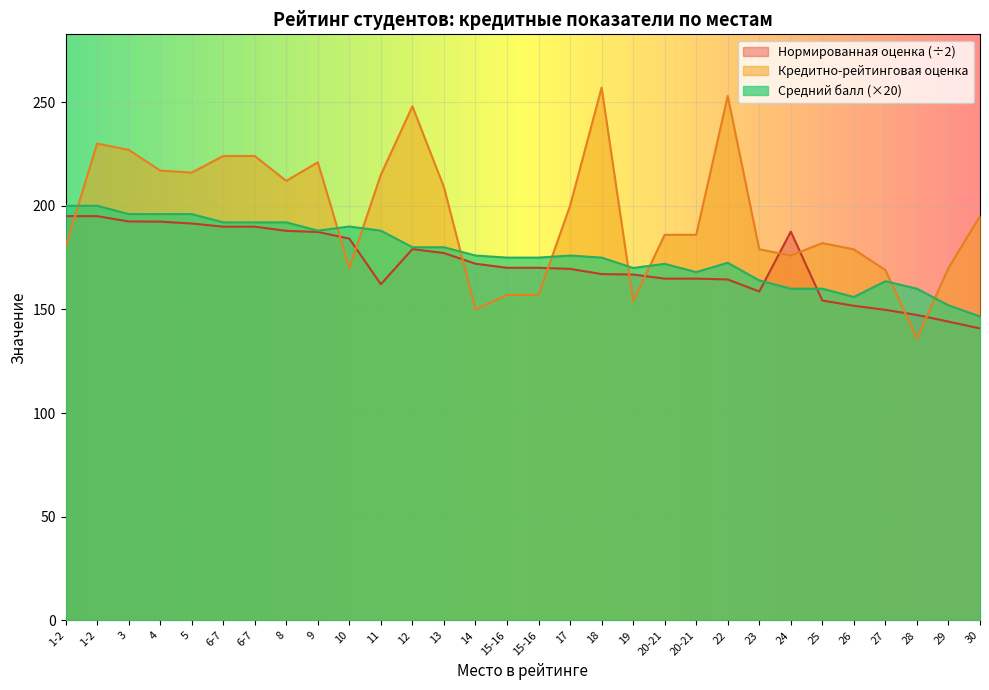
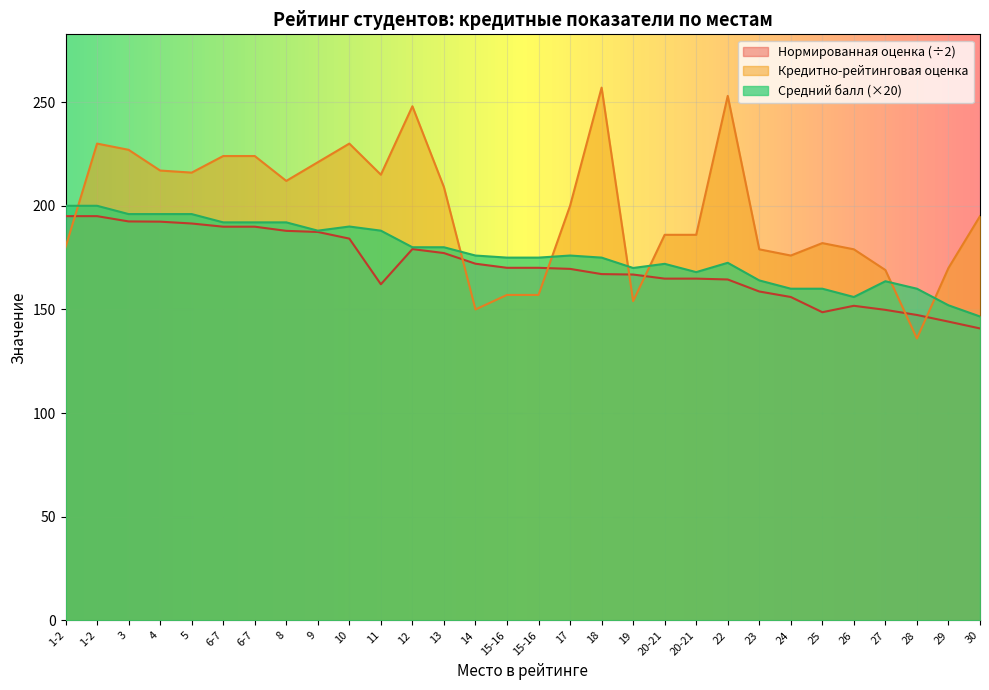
  {
    "Нормированная оценка (÷2)": {
      "3": 192,
      "4": 192,
      "5": 191,
      "8": 188,
      "10": 184,
      "11": 162,
      "13": 177,
      "14": 172,
      "17": 170,
      "18": 167,
      "19": 167,
      "22": 164,
      "23": 159,
-     "24": 188,
-     "25": 154,
+     "24": 156,
+     "25": 149,
      "26": 152,
      "27": 150,
      "28": 147,
      "29": 144,
      "30": 141
    },
    "Кредитно-рейтинговая оценка": {
      "3": 227,
      "4": 217,
      "5": 216,
      "8": 212,
      "9": 221,
-     "10": 170,
+     "10": 230,
      "11": 215,
      "12": 248,
      "13": 209,
      "14": 150,
      "17": 200,
      "18": 257,
      "19": 154,
      "22": 253,
      "23": 179,
      "24": 176,
      "25": 182,
      "26": 179,
      "27": 169,
      "28": 136,
      "29": 170,
      "30": 195
    },
    "Средний балл (×20)": {
      "3": 196,
      "4": 196,
      "5": 196,
      "8": 192,
      "10": 190,
      "11": 188,
      "13": 180,
      "14": 176,
      "17": 176,
      "18": 175,
      "19": 170,
      "22": 173,
      "23": 164,
      "24": 160,
      "25": 160,
      "26": 156,
      "27": 164,
      "28": 160,
      "29": 152,
      "30": 147
    }
  }
